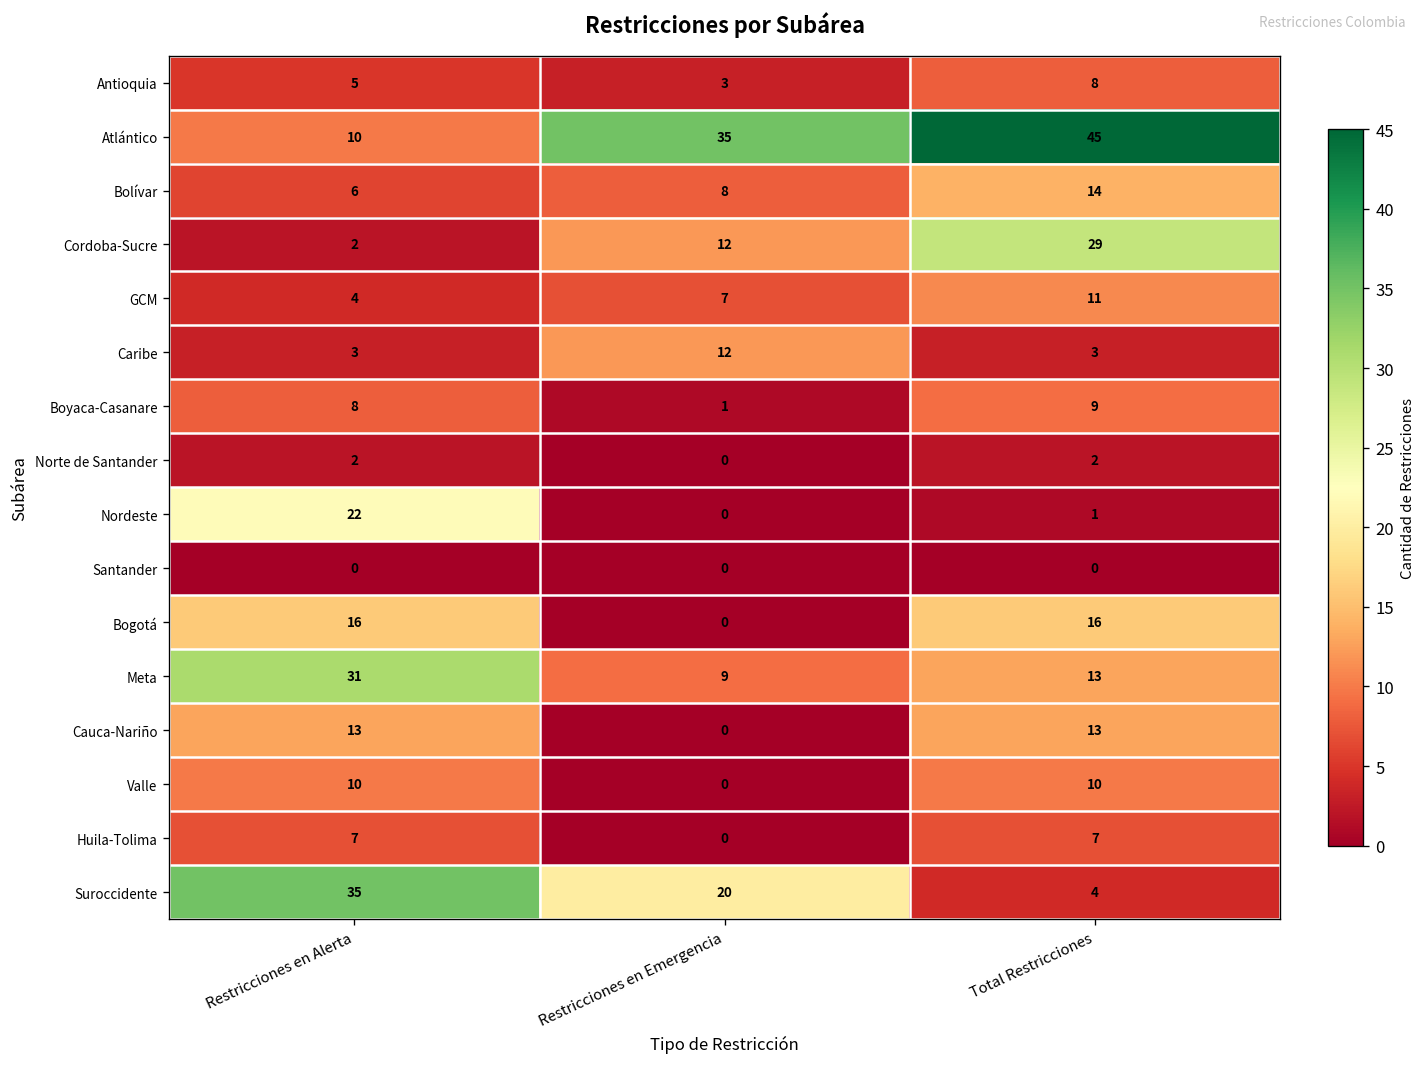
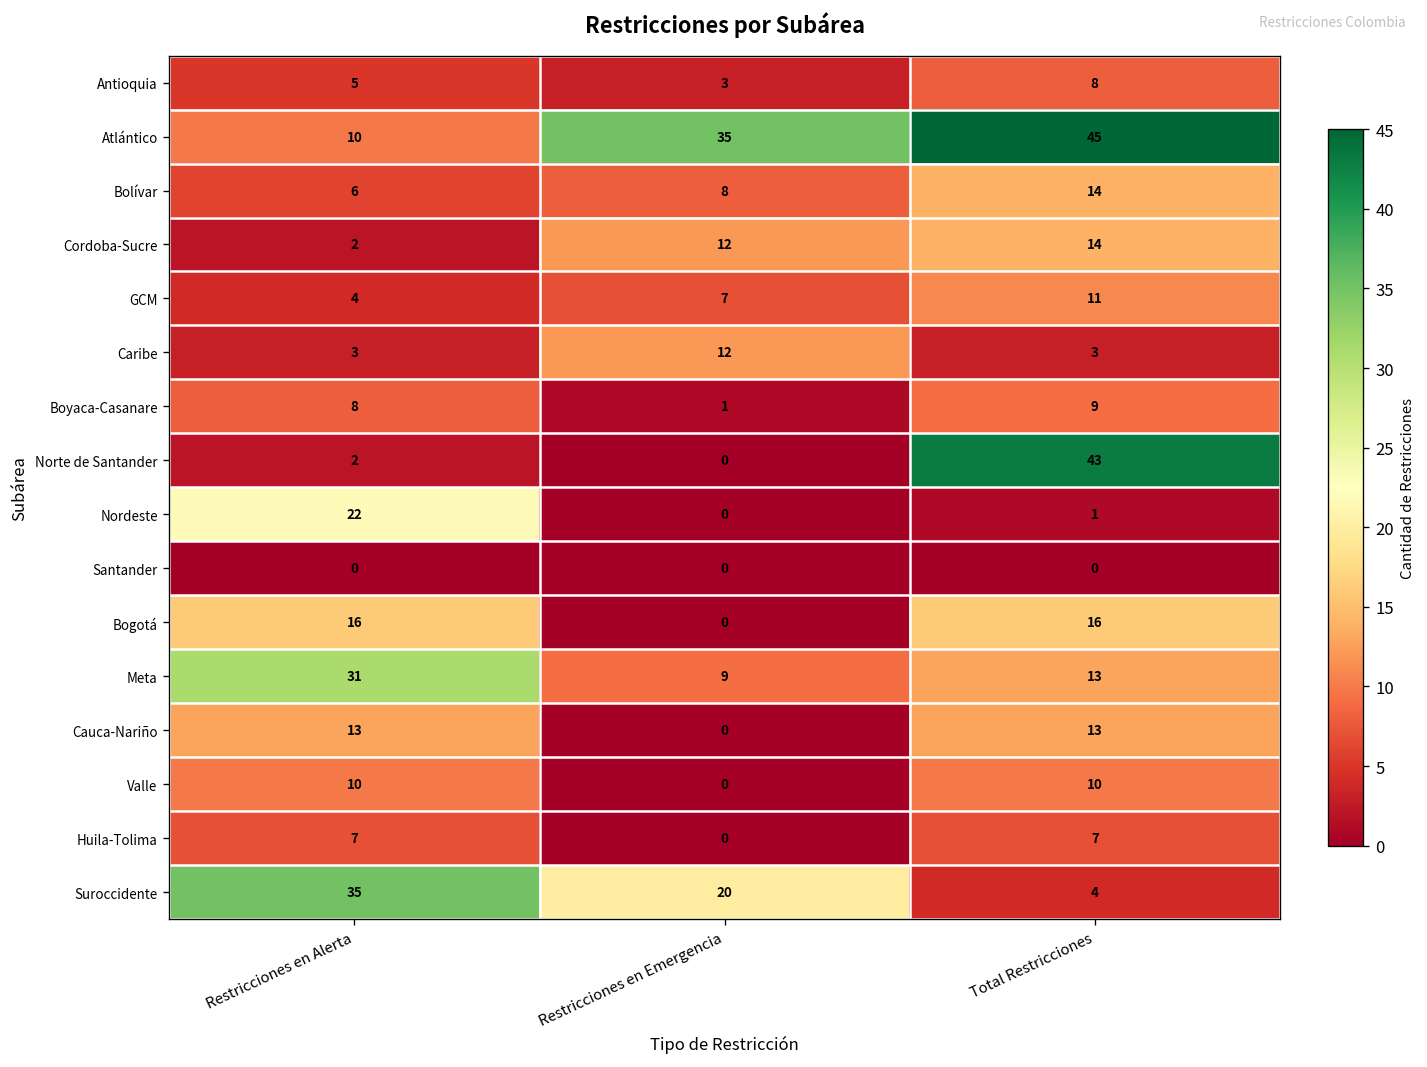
  {
    "Antioquia": {
      "Restricciones en Alerta": 5,
      "Restricciones en Emergencia": 3,
      "Total Restricciones": 8
    },
    "Atlántico": {
      "Restricciones en Alerta": 10,
      "Restricciones en Emergencia": 35,
      "Total Restricciones": 45
    },
    "Bolívar": {
      "Restricciones en Alerta": 6,
      "Restricciones en Emergencia": 8,
      "Total Restricciones": 14
    },
    "Cordoba-Sucre": {
      "Restricciones en Alerta": 2,
      "Restricciones en Emergencia": 12,
-     "Total Restricciones": 29
+     "Total Restricciones": 14
    },
    "GCM": {
      "Restricciones en Alerta": 4,
      "Restricciones en Emergencia": 7,
      "Total Restricciones": 11
    },
    "Caribe": {
      "Restricciones en Alerta": 3,
      "Restricciones en Emergencia": 12,
      "Total Restricciones": 3
    },
    "Boyaca-Casanare": {
      "Restricciones en Alerta": 8,
      "Restricciones en Emergencia": 1,
      "Total Restricciones": 9
    },
    "Norte de Santander": {
      "Restricciones en Alerta": 2,
      "Restricciones en Emergencia": 0,
-     "Total Restricciones": 2
+     "Total Restricciones": 43
    },
    "Nordeste": {
      "Restricciones en Alerta": 22,
      "Restricciones en Emergencia": 0,
      "Total Restricciones": 1
    },
    "Santander": {
      "Restricciones en Alerta": 0,
      "Restricciones en Emergencia": 0,
      "Total Restricciones": 0
    },
    "Bogotá": {
      "Restricciones en Alerta": 16,
      "Restricciones en Emergencia": 0,
      "Total Restricciones": 16
    },
    "Meta": {
      "Restricciones en Alerta": 31,
      "Restricciones en Emergencia": 9,
      "Total Restricciones": 13
    },
    "Cauca-Nariño": {
      "Restricciones en Alerta": 13,
      "Restricciones en Emergencia": 0,
      "Total Restricciones": 13
    },
    "Valle": {
      "Restricciones en Alerta": 10,
      "Restricciones en Emergencia": 0,
      "Total Restricciones": 10
    },
    "Huila-Tolima": {
      "Restricciones en Alerta": 7,
      "Restricciones en Emergencia": 0,
      "Total Restricciones": 7
    },
    "Suroccidente": {
      "Restricciones en Alerta": 35,
      "Restricciones en Emergencia": 20,
      "Total Restricciones": 4
    }
  }
